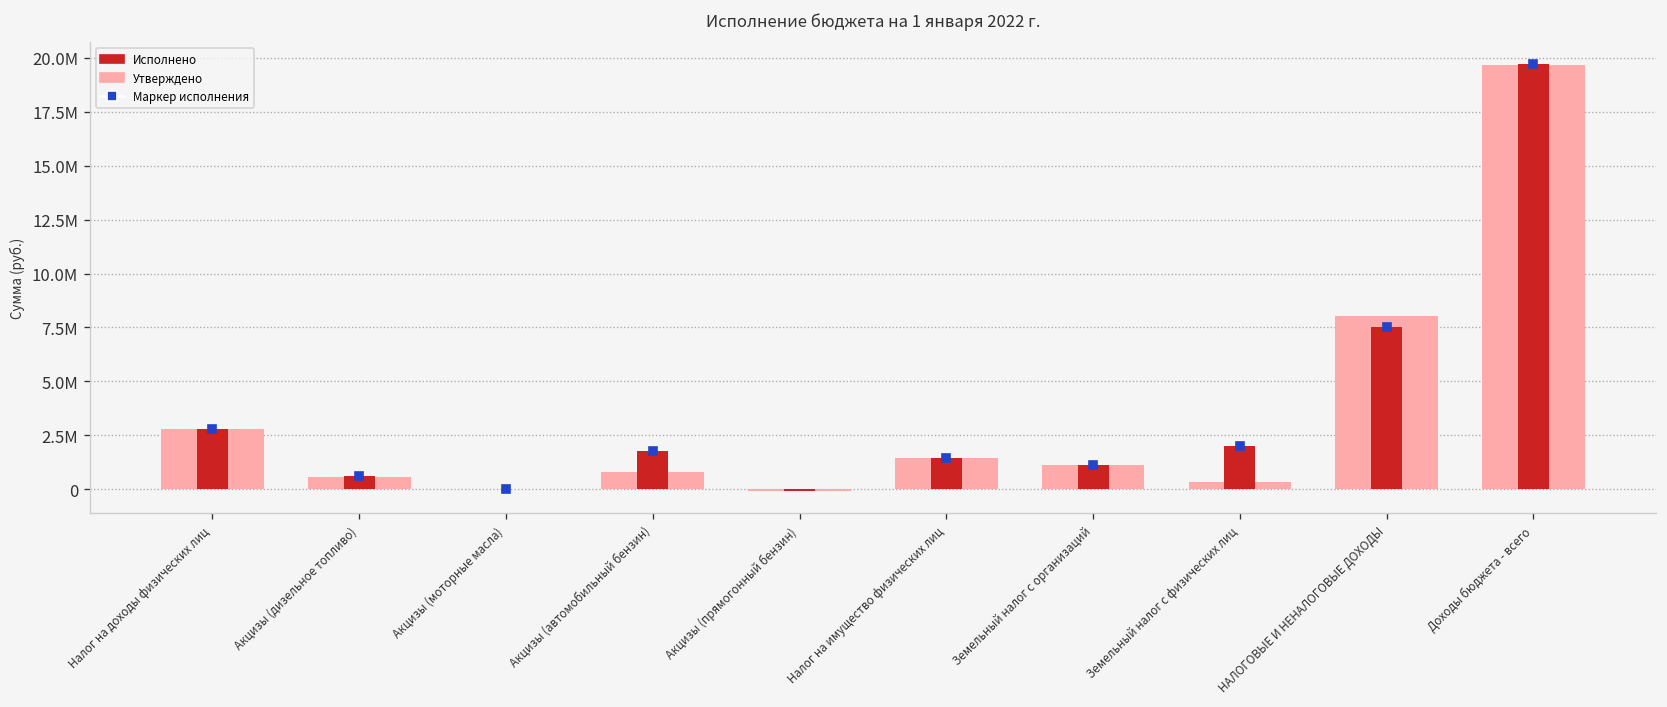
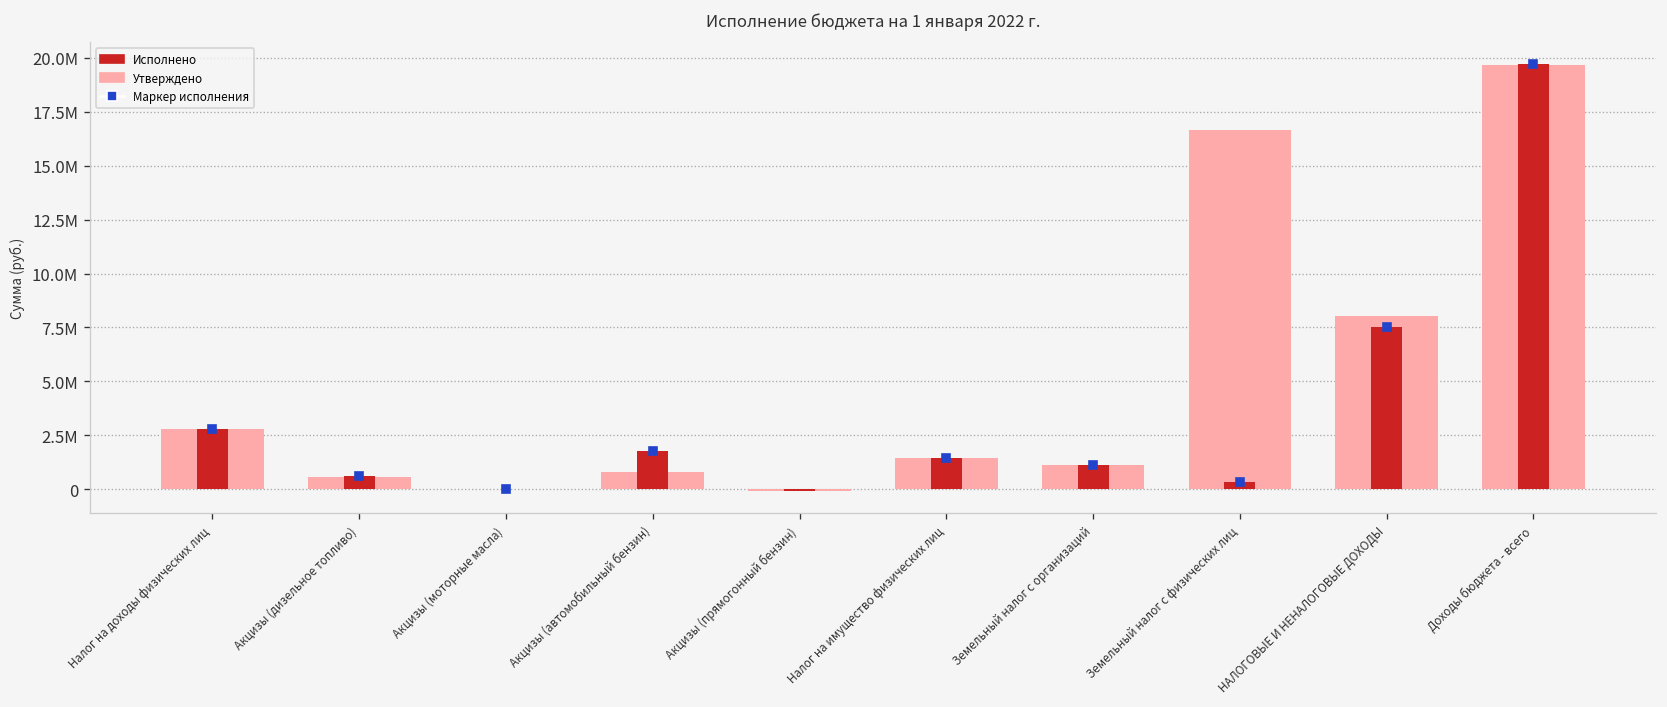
  {
    "Утверждено": {
      "Налог на доходы физических лиц": 2800000,
      "Акцизы (дизельное топливо)": 600000,
      "Налог на имущество физических лиц": 1400000,
      "Земельный налог с организаций": 1100000,
-     "Земельный налог с физических лиц": 300000,
+     "Земельный налог с физических лиц": 16700000,
      "НАЛОГОВЫЕ И НЕНАЛОГОВЫЕ ДОХОДЫ": 8100000,
      "Доходы бюджета - всего": 19700000
    },
    "Исполнено": {
      "Налог на доходы физических лиц": 2800000,
      "Акцизы (дизельное топливо)": 600000,
      "Акцизы (автомобильный бензин)": 1800000,
      "Налог на имущество физических лиц": 1400000,
      "Земельный налог с организаций": 1100000,
-     "Земельный налог с физических лиц": 2000000,
+     "Земельный налог с физических лиц": 300000,
      "Доходы бюджета - всего": 19700000
    }
  }
